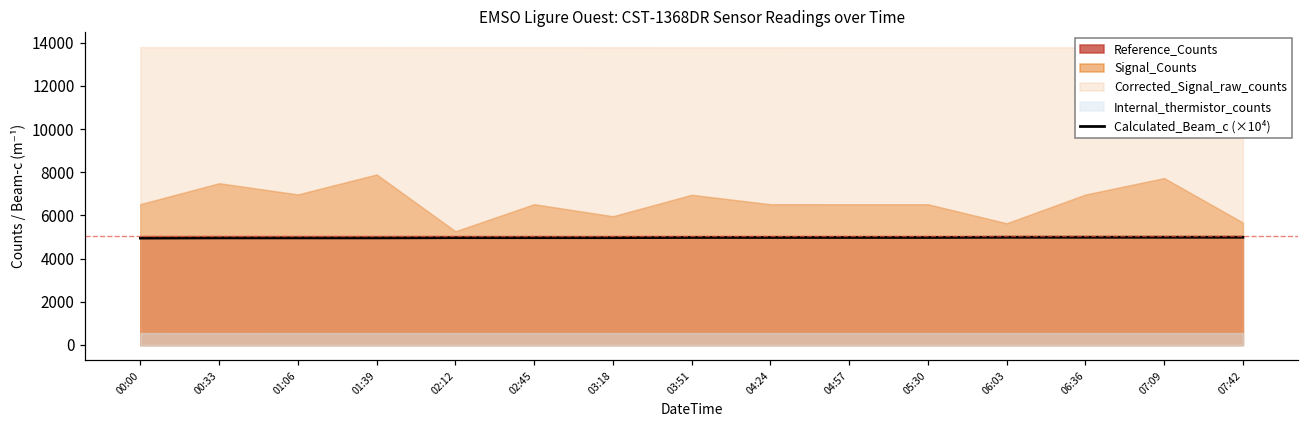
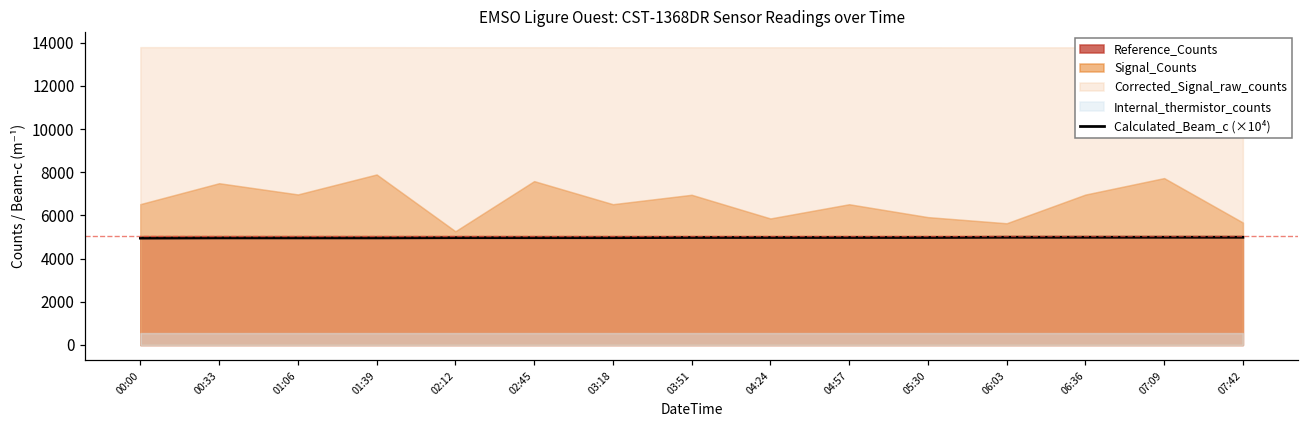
  {
    "Signal_Counts": {
      "00:00": 6500,
      "00:33": 7500,
      "01:06": 7000,
      "01:39": 7900,
      "02:12": 5300,
-     "02:45": 6500,
-     "03:18": 6000,
+     "02:45": 7600,
+     "03:18": 6500,
      "03:51": 7000,
-     "04:24": 6500,
+     "04:24": 5900,
      "04:57": 6500,
-     "05:30": 6500,
+     "05:30": 5900,
      "06:03": 5600,
      "06:36": 7000,
      "07:09": 7700,
      "07:42": 5700
    }
  }
